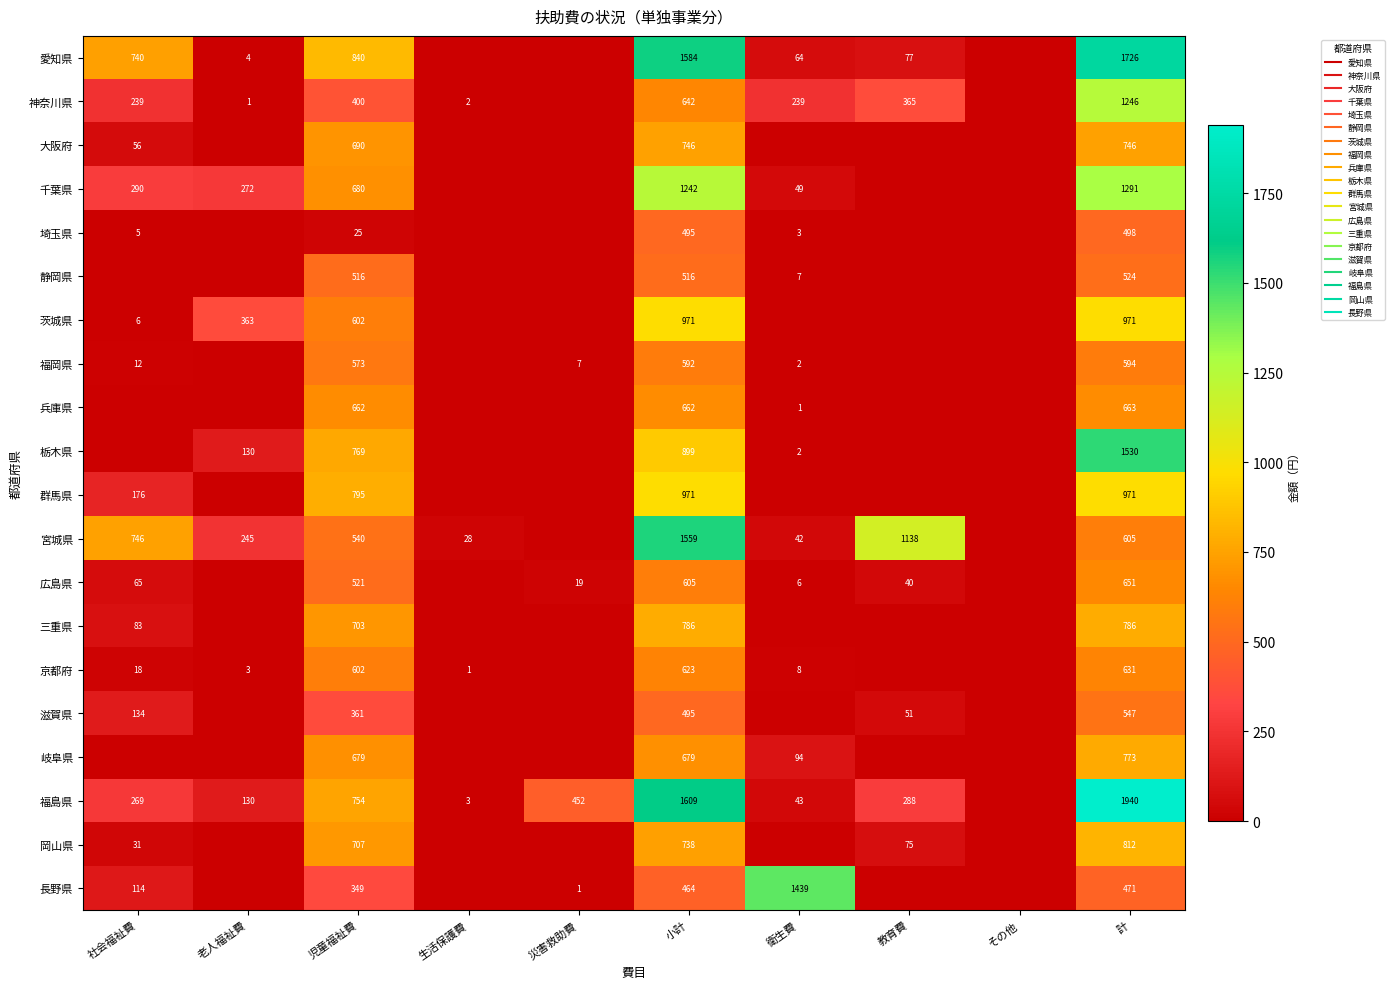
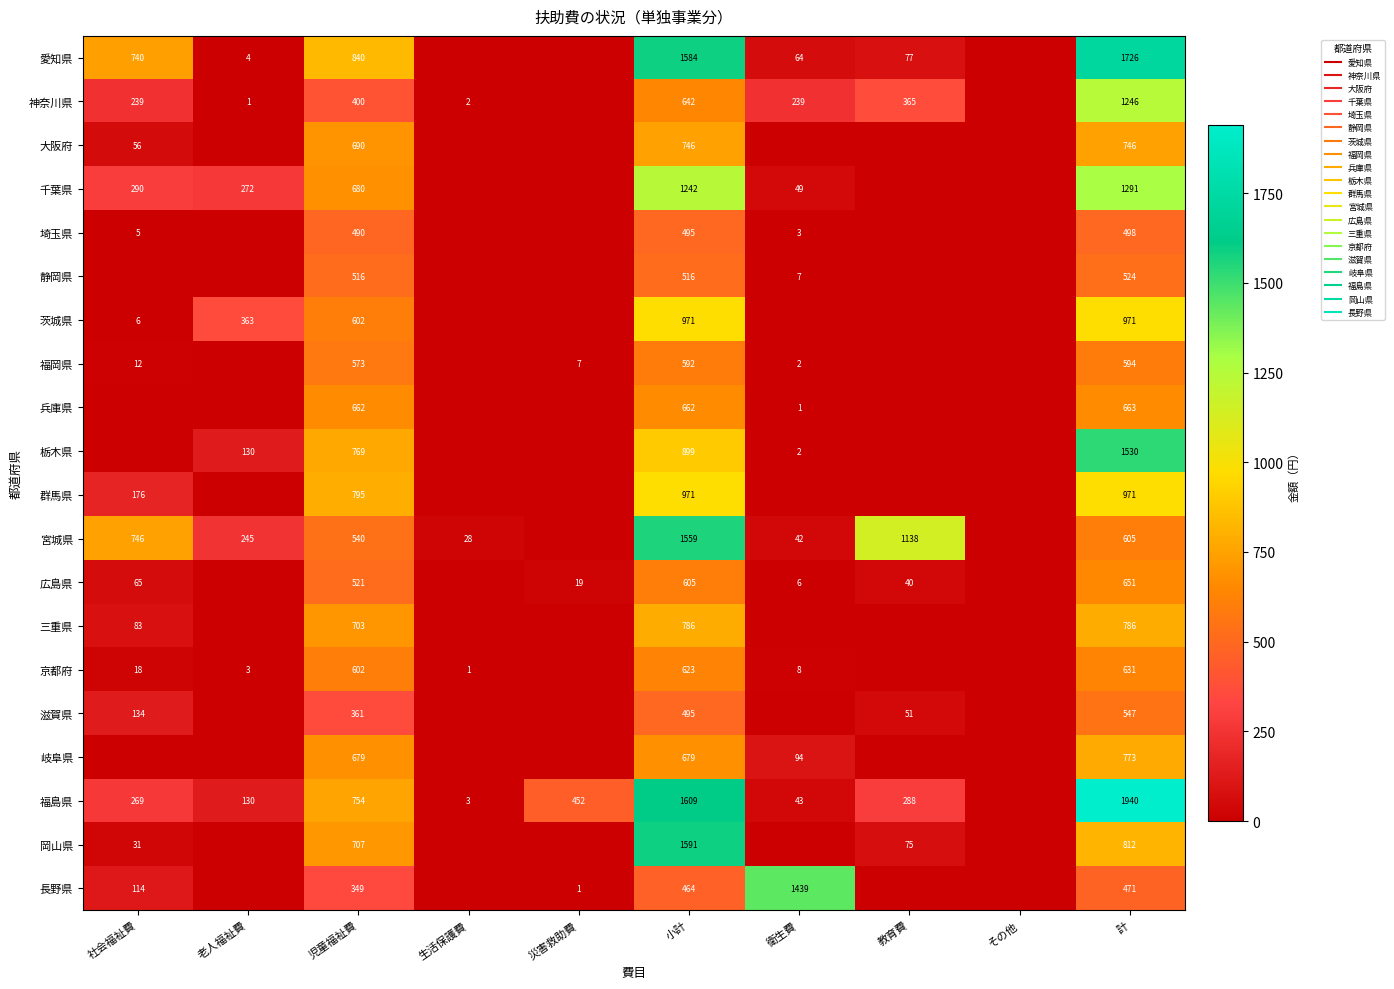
  {
    "愛知県": {
      "社会福祉費": 740,
      "老人福祉費": 4,
      "児童福祉費": 840,
      "小計": 1584,
      "衛生費": 64,
      "教育費": 77,
      "計": 1726
    },
    "神奈川県": {
      "社会福祉費": 239,
      "老人福祉費": 1,
      "児童福祉費": 400,
      "生活保護費": 2,
      "小計": 642,
      "衛生費": 239,
      "教育費": 365,
      "計": 1246
    },
    "大阪府": {
      "社会福祉費": 56,
      "児童福祉費": 690,
      "小計": 746,
      "計": 746
    },
    "千葉県": {
      "社会福祉費": 290,
      "老人福祉費": 272,
      "児童福祉費": 680,
      "小計": 1242,
      "衛生費": 49,
      "計": 1291
    },
    "埼玉県": {
      "社会福祉費": 5,
-     "児童福祉費": 25,
+     "児童福祉費": 490,
      "小計": 495,
      "衛生費": 3,
      "計": 498
    },
    "静岡県": {
      "児童福祉費": 516,
      "小計": 516,
      "衛生費": 7,
      "計": 524
    },
    "茨城県": {
      "社会福祉費": 6,
      "老人福祉費": 363,
      "児童福祉費": 602,
      "小計": 971,
      "計": 971
    },
    "福岡県": {
      "社会福祉費": 12,
      "児童福祉費": 573,
      "災害救助費": 7,
      "小計": 592,
      "衛生費": 2,
      "計": 594
    },
    "兵庫県": {
      "児童福祉費": 662,
      "小計": 662,
      "衛生費": 1,
      "計": 663
    },
    "栃木県": {
      "老人福祉費": 130,
      "児童福祉費": 769,
      "小計": 899,
      "衛生費": 2,
      "計": 1530
    },
    "群馬県": {
      "社会福祉費": 176,
      "児童福祉費": 795,
      "小計": 971,
      "計": 971
    },
    "宮城県": {
      "社会福祉費": 746,
      "老人福祉費": 245,
      "児童福祉費": 540,
      "生活保護費": 28,
      "小計": 1559,
      "衛生費": 42,
      "教育費": 1138,
      "計": 605
    },
    "広島県": {
      "社会福祉費": 65,
      "児童福祉費": 521,
      "災害救助費": 19,
      "小計": 605,
      "衛生費": 6,
      "教育費": 40,
      "計": 651
    },
    "三重県": {
      "社会福祉費": 83,
      "児童福祉費": 703,
      "小計": 786,
      "計": 786
    },
    "京都府": {
      "社会福祉費": 18,
      "老人福祉費": 3,
      "児童福祉費": 602,
      "生活保護費": 1,
      "小計": 623,
      "衛生費": 8,
      "計": 631
    },
    "滋賀県": {
      "社会福祉費": 134,
      "児童福祉費": 361,
      "小計": 495,
      "教育費": 51,
      "計": 547
    },
    "岐阜県": {
      "児童福祉費": 679,
      "小計": 679,
      "衛生費": 94,
      "計": 773
    },
    "福島県": {
      "社会福祉費": 269,
      "老人福祉費": 130,
      "児童福祉費": 754,
      "生活保護費": 3,
      "災害救助費": 452,
      "小計": 1609,
      "衛生費": 43,
      "教育費": 288,
      "計": 1940
    },
    "岡山県": {
      "社会福祉費": 31,
      "児童福祉費": 707,
-     "小計": 738,
+     "小計": 1591,
      "教育費": 75,
      "計": 812
    },
    "長野県": {
      "社会福祉費": 114,
      "児童福祉費": 349,
      "災害救助費": 1,
      "小計": 464,
      "衛生費": 1439,
      "計": 471
    }
  }
